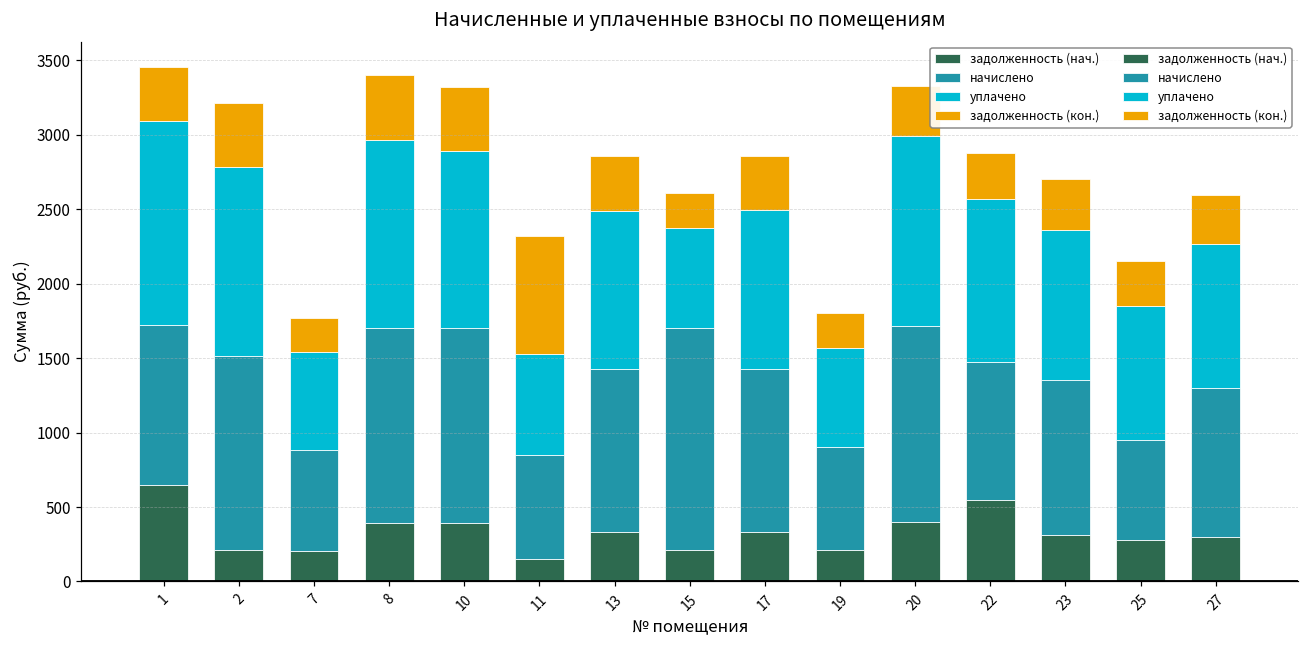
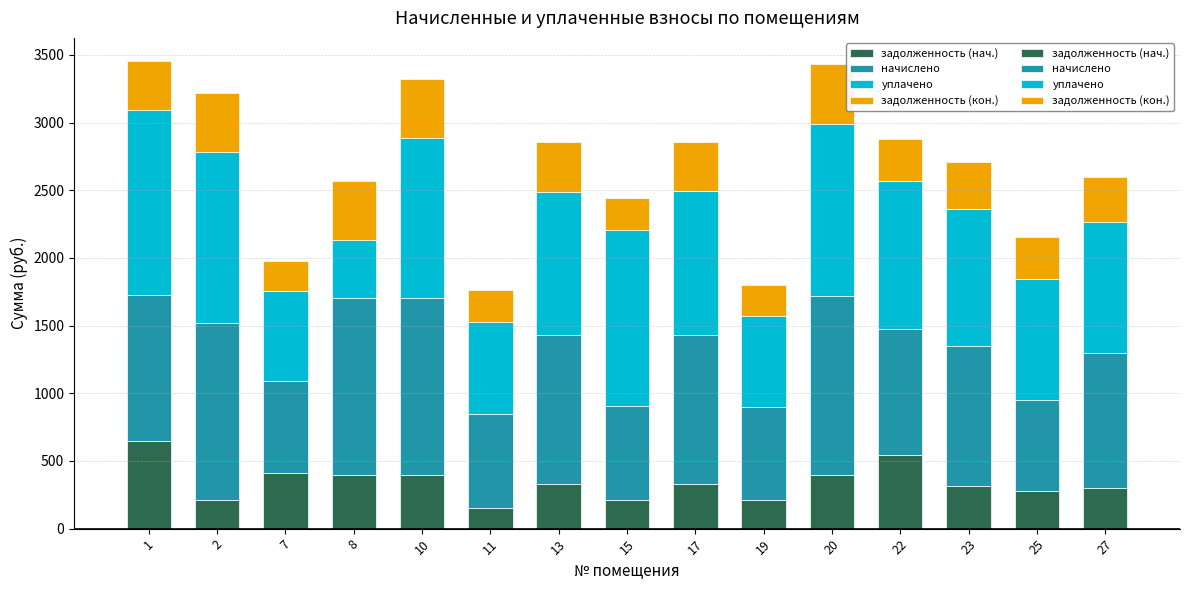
  {
    "задолженность (нач.)": {
      "1": 650,
      "2": 210,
-     "7": 210,
+     "7": 410,
      "8": 390,
      "10": 390,
      "11": 150,
      "13": 330,
      "15": 210,
      "17": 330,
      "19": 210,
      "20": 400,
      "22": 540,
      "23": 310,
      "25": 280,
      "27": 300
    },
    "начислено": {
      "1": 1070,
      "2": 1300,
      "7": 680,
      "8": 1310,
      "10": 1310,
      "11": 700,
      "13": 1100,
-     "15": 1490,
+     "15": 700,
      "17": 1100,
      "19": 690,
      "20": 1320,
      "22": 930,
      "23": 1040,
      "25": 670,
      "27": 1000
    },
    "уплачено": {
      "1": 1370,
      "2": 1260,
      "7": 660,
-     "8": 1270,
+     "8": 430,
      "10": 1190,
      "11": 680,
      "13": 1060,
-     "15": 670,
+     "15": 1300,
      "17": 1060,
      "19": 670,
      "20": 1280,
      "22": 1100,
      "23": 1010,
      "25": 890,
      "27": 970
    },
    "задолженность (кон.)": {
      "1": 360,
      "2": 430,
      "7": 230,
      "8": 440,
      "10": 440,
-     "11": 790,
+     "11": 230,
      "13": 370,
      "15": 230,
      "17": 370,
      "19": 230,
-     "20": 340,
+     "20": 440,
      "22": 310,
      "23": 350,
      "25": 310,
      "27": 330
    }
  }
